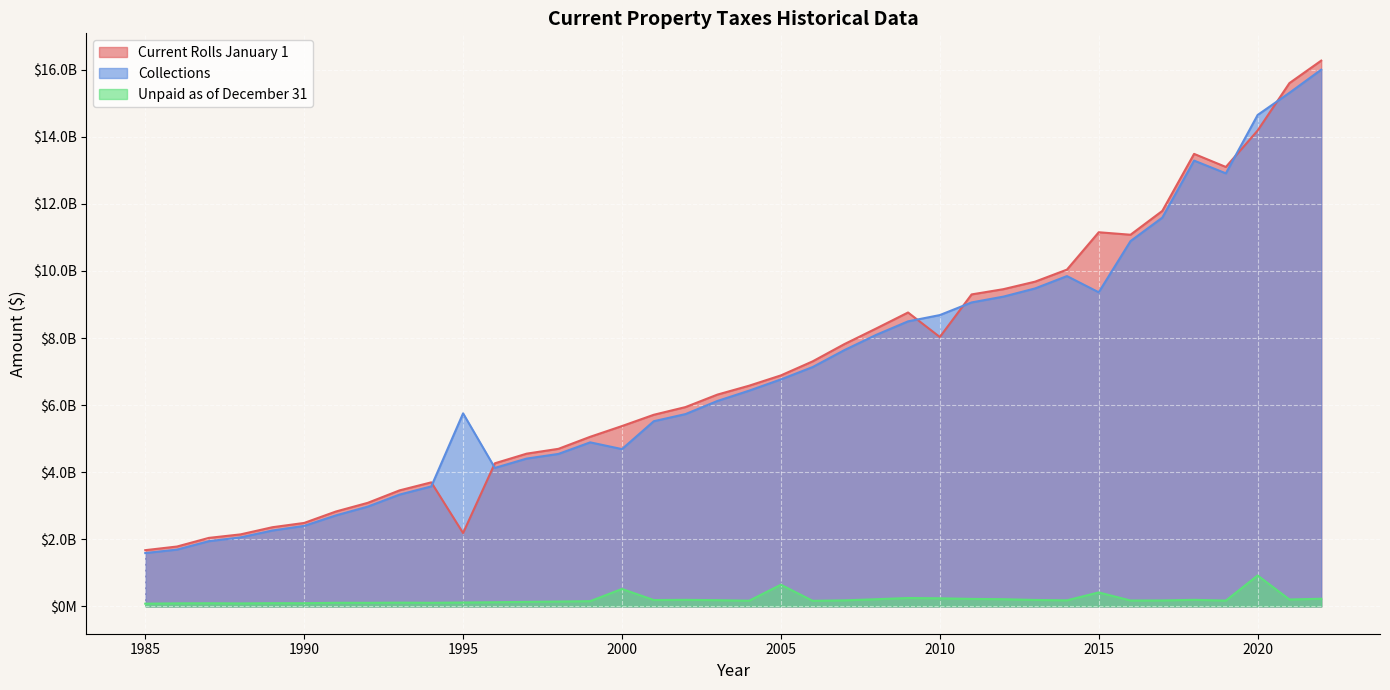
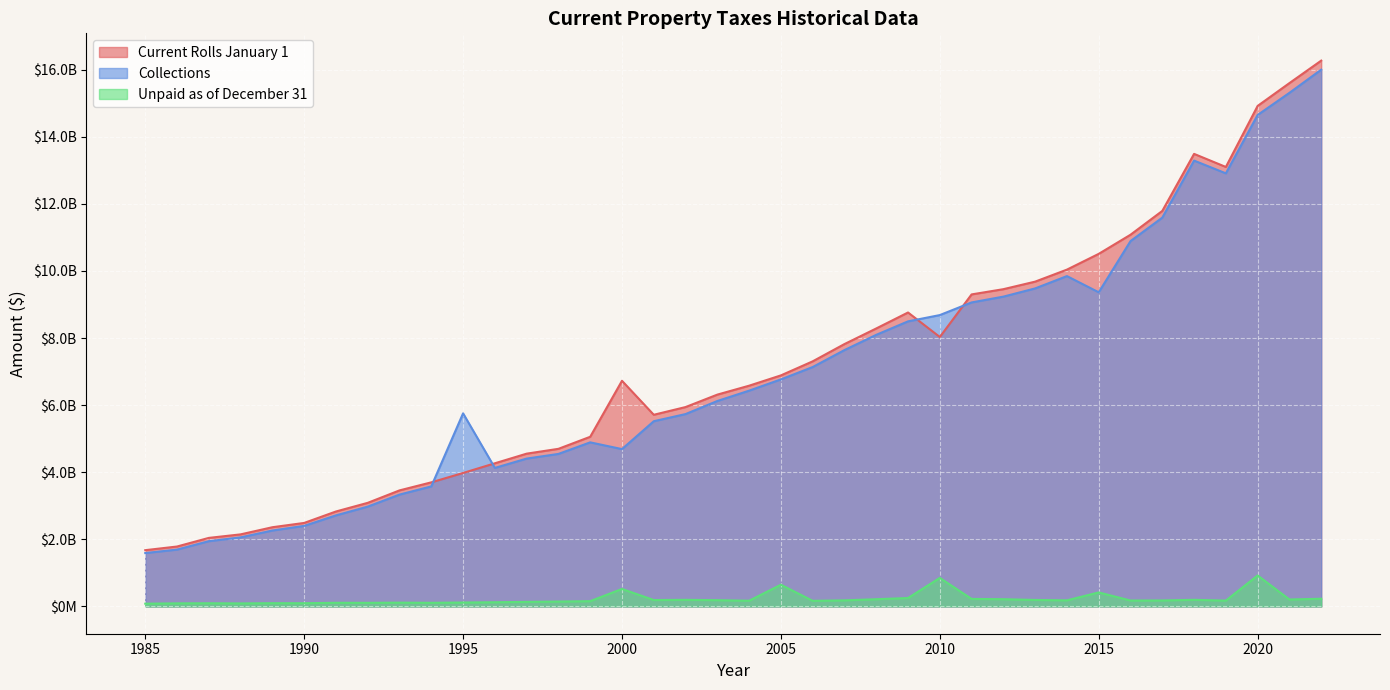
  {
    "Current Rolls January 1": {
      "1985": "$1700000000",
      "1990": "$2500000000",
-     "1995": "$2200000000",
-     "2000": "$5400000000",
+     "1995": "$4000000000",
+     "2000": "$6700000000",
      "2005": "$6900000000",
      "2010": "$8000000000",
-     "2015": "$11200000000",
-     "2020": "$14200000000"
+     "2015": "$10500000000",
+     "2020": "$14900000000"
    },
    "Collections": {
      "1985": "$1600000000",
      "1990": "$2400000000",
      "1995": "$5800000000",
      "2000": "$4700000000",
      "2005": "$6800000000",
      "2010": "$8700000000",
      "2015": "$9400000000",
      "2020": "$14700000000"
    },
    "Unpaid as of December 31": {
      "1985": "$100000000",
      "1990": "$100000000",
      "1995": "$100000000",
      "2000": "$500000000",
      "2005": "$600000000",
-     "2010": "$200000000",
+     "2010": "$800000000",
      "2015": "$400000000",
      "2020": "$900000000"
    }
  }
